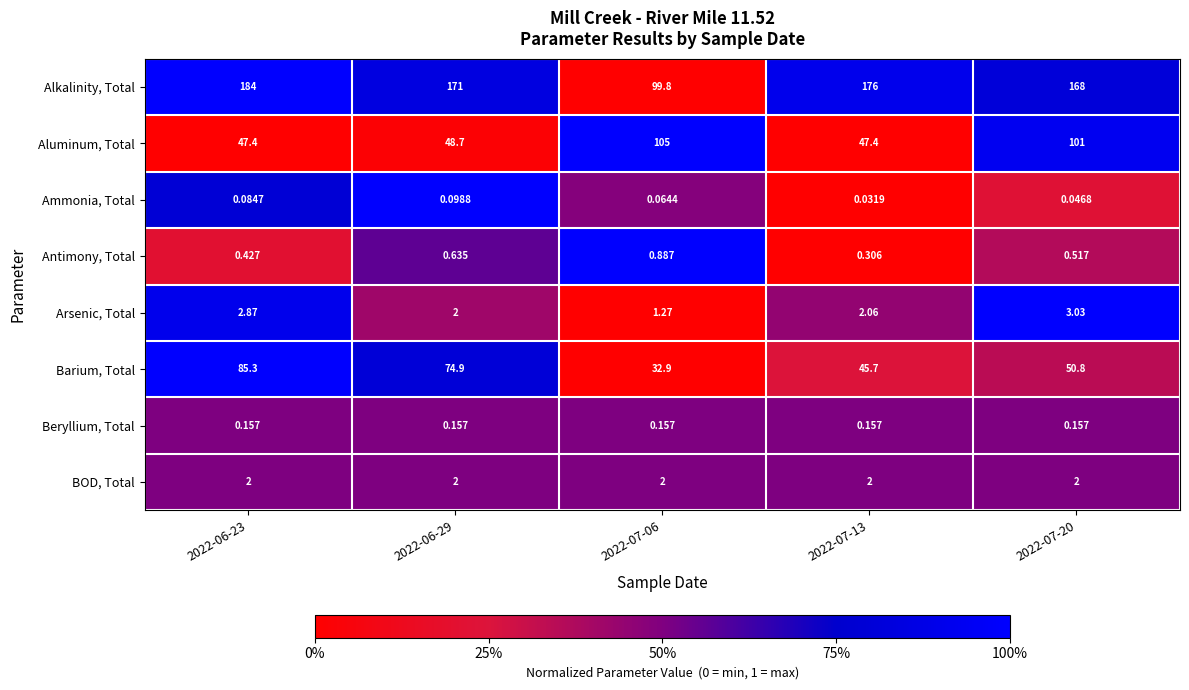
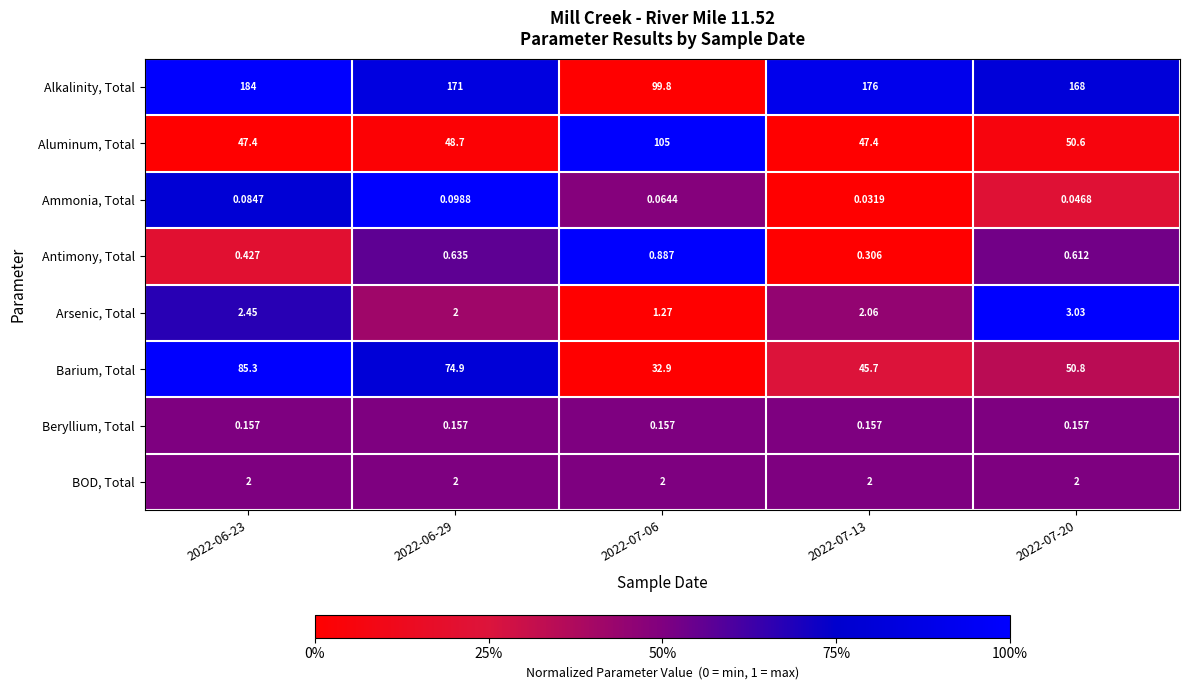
  {
    "Alkalinity, Total": {
      "2022-06-23": 184,
      "2022-06-29": 171,
      "2022-07-06": 99.8,
      "2022-07-13": 176,
      "2022-07-20": 168
    },
    "Aluminum, Total": {
      "2022-06-23": 47.4,
      "2022-06-29": 48.7,
      "2022-07-06": 105,
      "2022-07-13": 47.4,
-     "2022-07-20": 101
+     "2022-07-20": 50.6
    },
    "Ammonia, Total": {
      "2022-06-23": 0.0847,
      "2022-06-29": 0.0988,
      "2022-07-06": 0.0644,
      "2022-07-13": 0.0319,
      "2022-07-20": 0.0468
    },
    "Antimony, Total": {
      "2022-06-23": 0.427,
      "2022-06-29": 0.635,
      "2022-07-06": 0.887,
      "2022-07-13": 0.306,
-     "2022-07-20": 0.517
+     "2022-07-20": 0.612
    },
    "Arsenic, Total": {
-     "2022-06-23": 2.87,
+     "2022-06-23": 2.45,
      "2022-06-29": 2,
      "2022-07-06": 1.27,
      "2022-07-13": 2.06,
      "2022-07-20": 3.03
    },
    "Barium, Total": {
      "2022-06-23": 85.3,
      "2022-06-29": 74.9,
      "2022-07-06": 32.9,
      "2022-07-13": 45.7,
      "2022-07-20": 50.8
    },
    "Beryllium, Total": {
      "2022-06-23": 0.157,
      "2022-06-29": 0.157,
      "2022-07-06": 0.157,
      "2022-07-13": 0.157,
      "2022-07-20": 0.157
    },
    "BOD, Total": {
      "2022-06-23": 2,
      "2022-06-29": 2,
      "2022-07-06": 2,
      "2022-07-13": 2,
      "2022-07-20": 2
    }
  }
